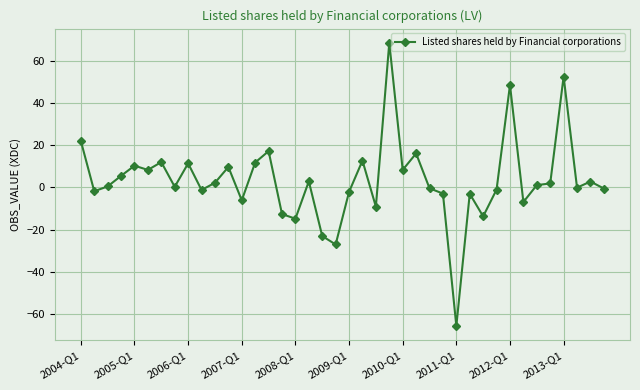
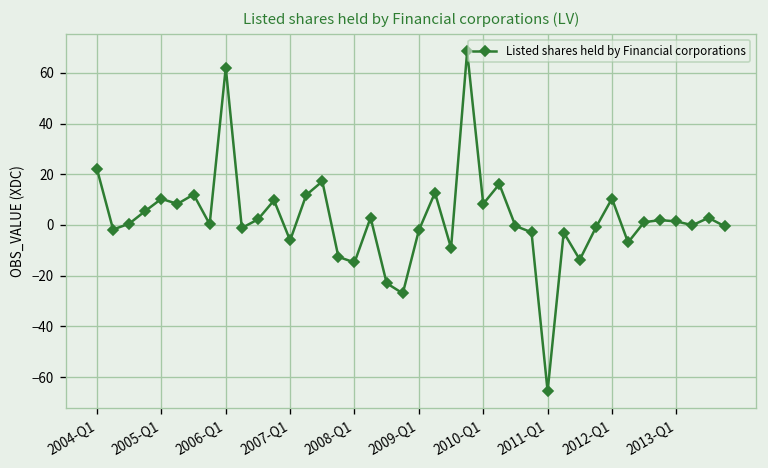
  {
    "2004-Q1": 22,
    "2005-Q1": 10,
-   "2006-Q1": 11,
+   "2006-Q1": 62,
    "2007-Q1": -6,
    "2008-Q1": -15,
    "2009-Q1": -2,
    "2010-Q1": 8,
    "2011-Q1": -66,
-   "2012-Q1": 49,
-   "2013-Q1": 53
+   "2012-Q1": 10,
+   "2013-Q1": 1
  }
